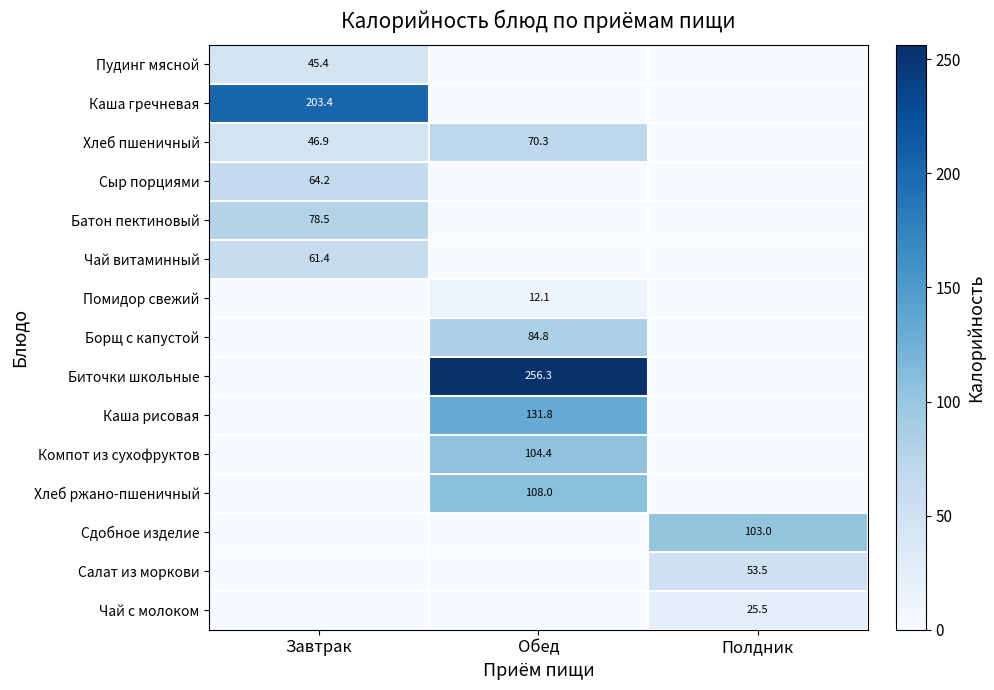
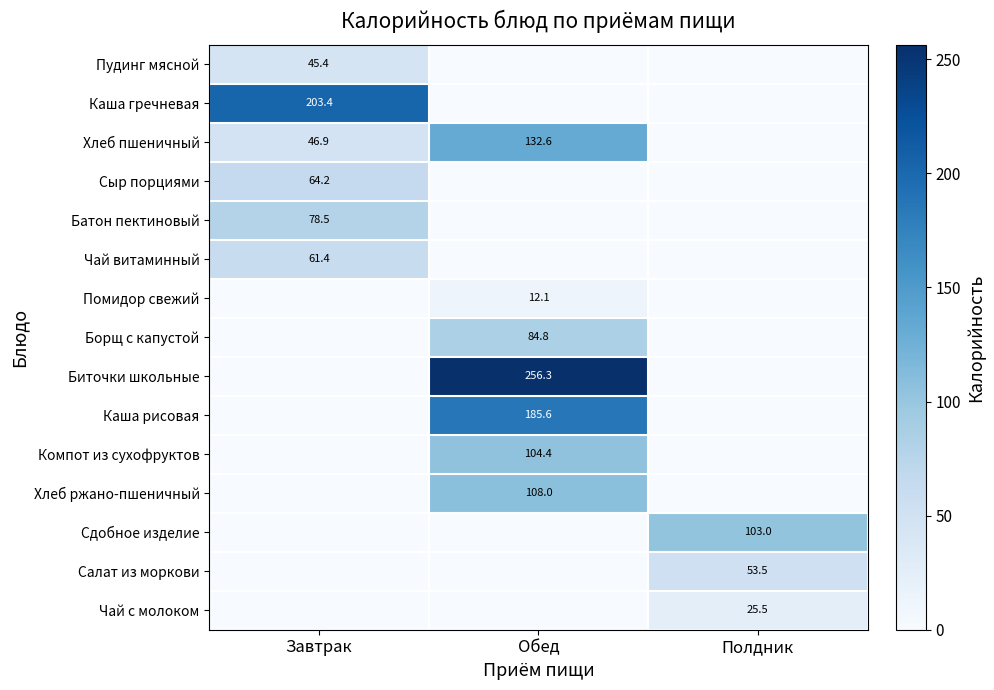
  {
    "Пудинг мясной": {
      "Завтрак": 45.4
    },
    "Каша гречневая": {
      "Завтрак": 203.4
    },
    "Хлеб пшеничный": {
      "Завтрак": 46.9,
-     "Обед": 70.3
+     "Обед": 132.6
    },
    "Сыр порциями": {
      "Завтрак": 64.2
    },
    "Батон пектиновый": {
      "Завтрак": 78.5
    },
    "Чай витаминный": {
      "Завтрак": 61.4
    },
    "Помидор свежий": {
      "Обед": 12.1
    },
    "Борщ с капустой": {
      "Обед": 84.8
    },
    "Биточки школьные": {
      "Обед": 256.3
    },
    "Каша рисовая": {
-     "Обед": 131.8
+     "Обед": 185.6
    },
    "Компот из сухофруктов": {
      "Обед": 104.4
    },
    "Хлеб ржано-пшеничный": {
      "Обед": 108.0
    },
    "Сдобное изделие": {
      "Полдник": 103.0
    },
    "Салат из моркови": {
      "Полдник": 53.5
    },
    "Чай с молоком": {
      "Полдник": 25.5
    }
  }
